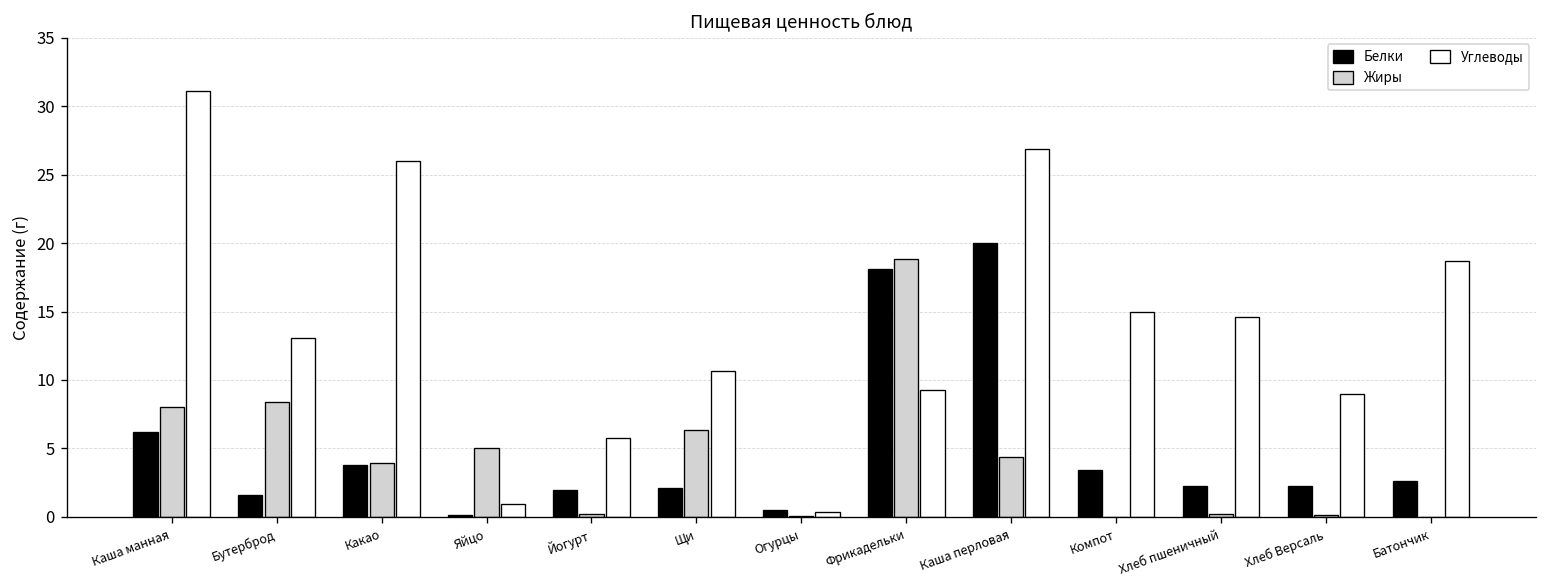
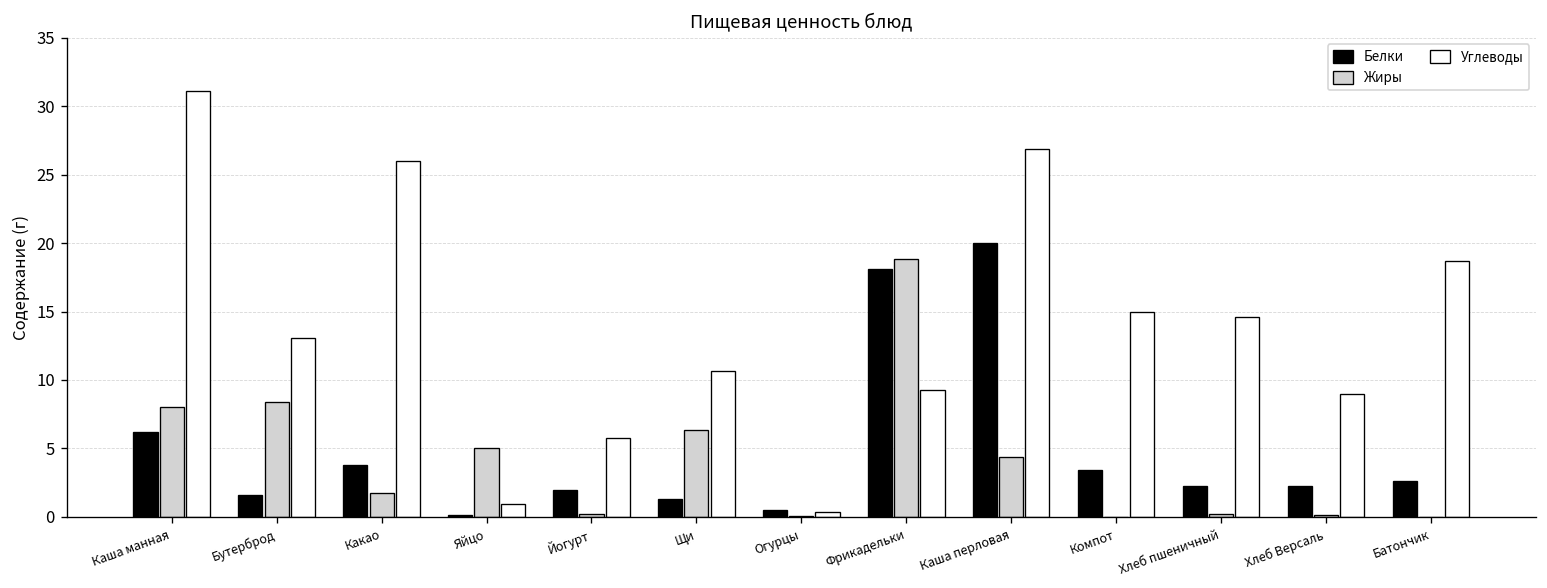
  {
    "Белки": {
      "Каша манная": 6.2,
      "Бутерброд": 1.6,
      "Какао": 3.8,
      "Йогурт": 2.0,
-     "Щи": 2.1,
+     "Щи": 1.3,
      "Огурцы": 0.5,
      "Фрикадельки": 18.1,
      "Каша перловая": 20.0,
      "Компот": 3.4,
      "Хлеб пшеничный": 2.3,
      "Хлеб Версаль": 2.2,
      "Батончик": 2.7
    },
    "Жиры": {
      "Каша манная": 8.1,
      "Бутерброд": 8.4,
-     "Какао": 3.9,
+     "Какао": 1.8,
      "Яйцо": 5.0,
      "Щи": 6.3,
      "Фрикадельки": 18.8,
      "Каша перловая": 4.4,
      "Компот": 0.0,
      "Хлеб пшеничный": 0.2,
      "Батончик": 0.0
    },
    "Углеводы": {
      "Каша манная": 31.1,
      "Бутерброд": 13.1,
      "Какао": 26.0,
      "Яйцо": 0.9,
      "Йогурт": 5.8,
      "Щи": 10.6,
      "Огурцы": 0.4,
      "Фрикадельки": 9.2,
      "Каша перловая": 26.9,
      "Компот": 15.0,
      "Хлеб пшеничный": 14.6,
      "Хлеб Версаль": 9.0,
      "Батончик": 18.7
    }
  }
